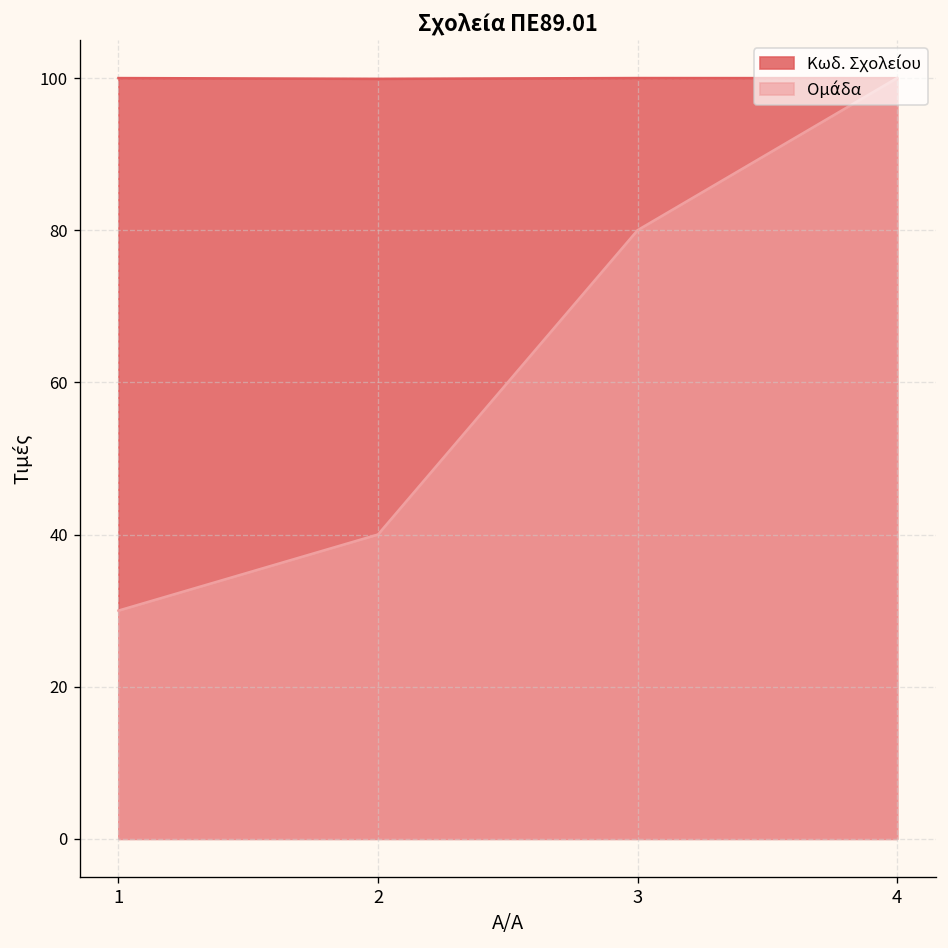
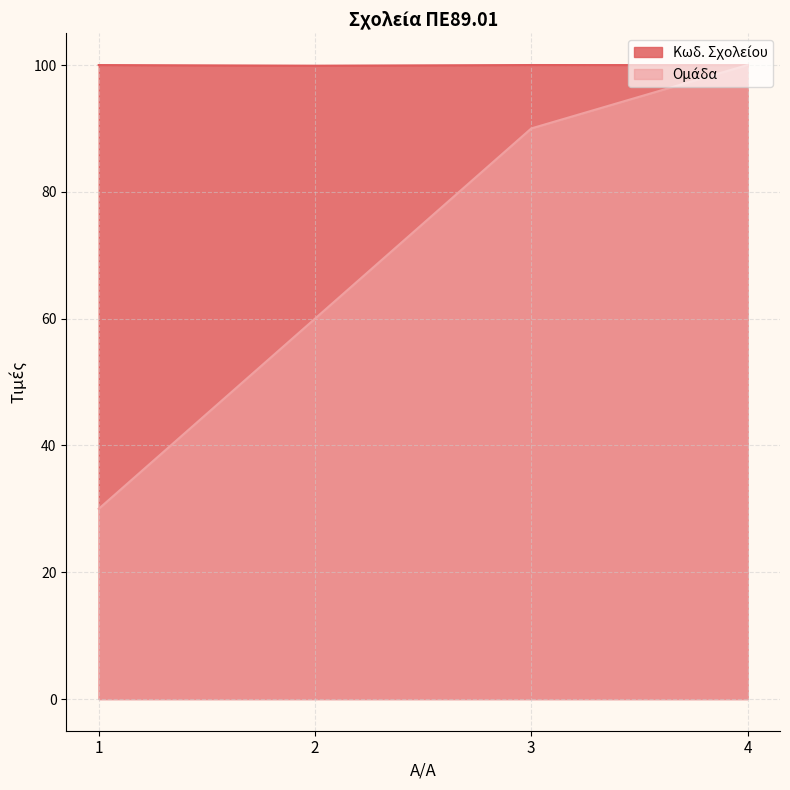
  {
    "Κωδ. Σχολείου": {
      "1": 100,
      "2": 100,
      "3": 100
    },
    "Ομάδα": {
      "1": 30,
-     "2": 40,
-     "3": 80
+     "2": 60,
+     "3": 90
    }
  }
